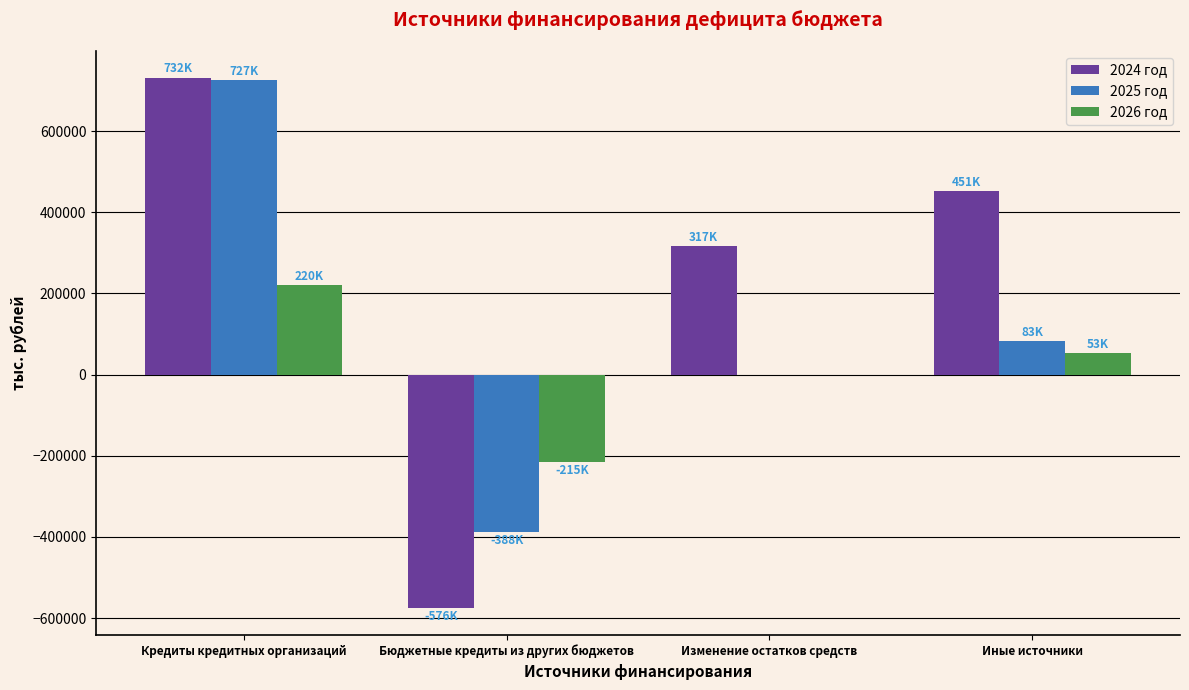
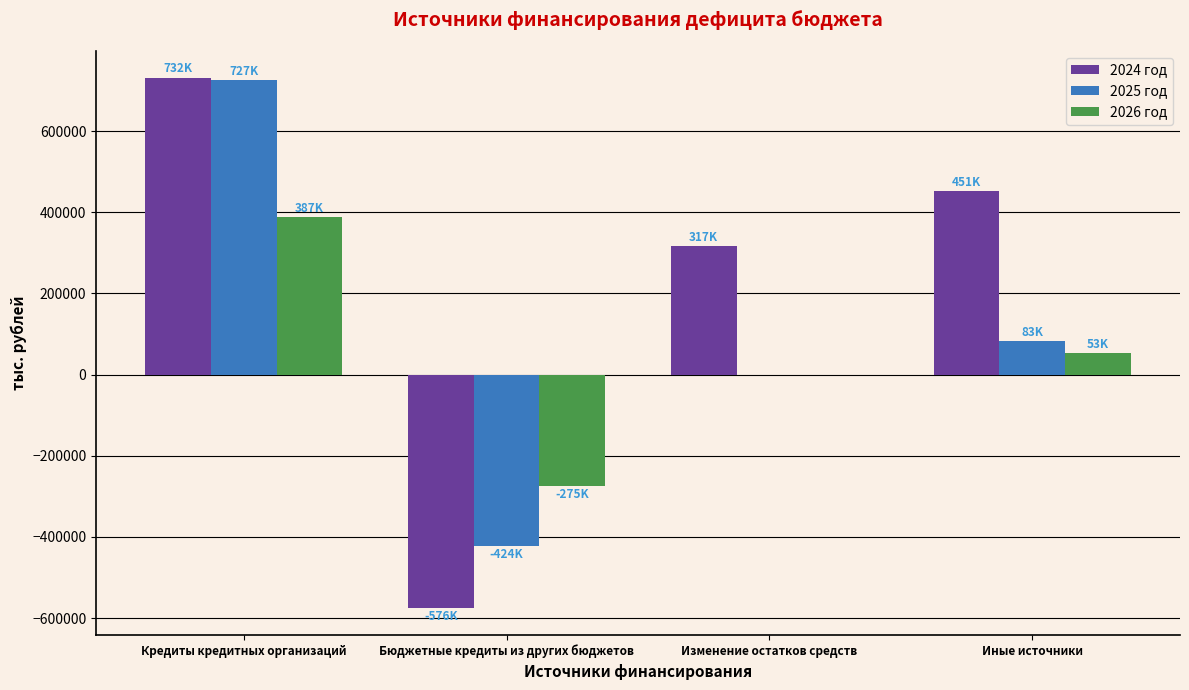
  {
    "2024 год": {
      "Кредиты кредитных организаций": "732K",
      "Бюджетные кредиты из других бюджетов": "-576K",
      "Изменение остатков средств": "317K",
      "Иные источники": "451K"
    },
    "2025 год": {
      "Кредиты кредитных организаций": "727K",
-     "Бюджетные кредиты из других бюджетов": "-388K",
+     "Бюджетные кредиты из других бюджетов": "-424K",
      "Иные источники": "83K"
    },
    "2026 год": {
-     "Кредиты кредитных организаций": "220K",
-     "Бюджетные кредиты из других бюджетов": "-215K",
+     "Кредиты кредитных организаций": "387K",
+     "Бюджетные кредиты из других бюджетов": "-275K",
      "Иные источники": "53K"
    }
  }
